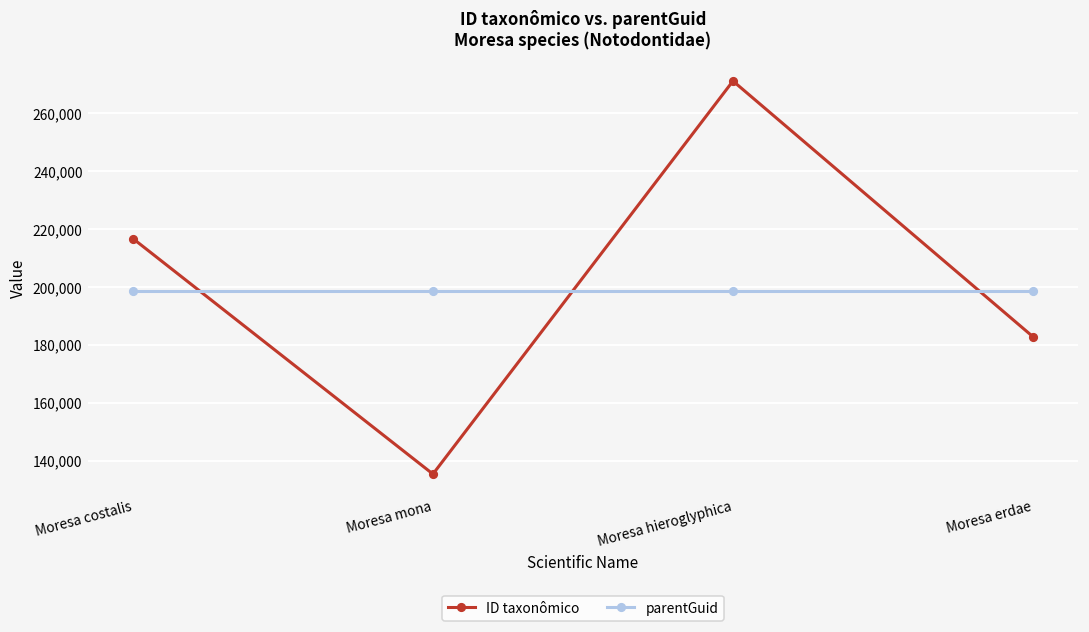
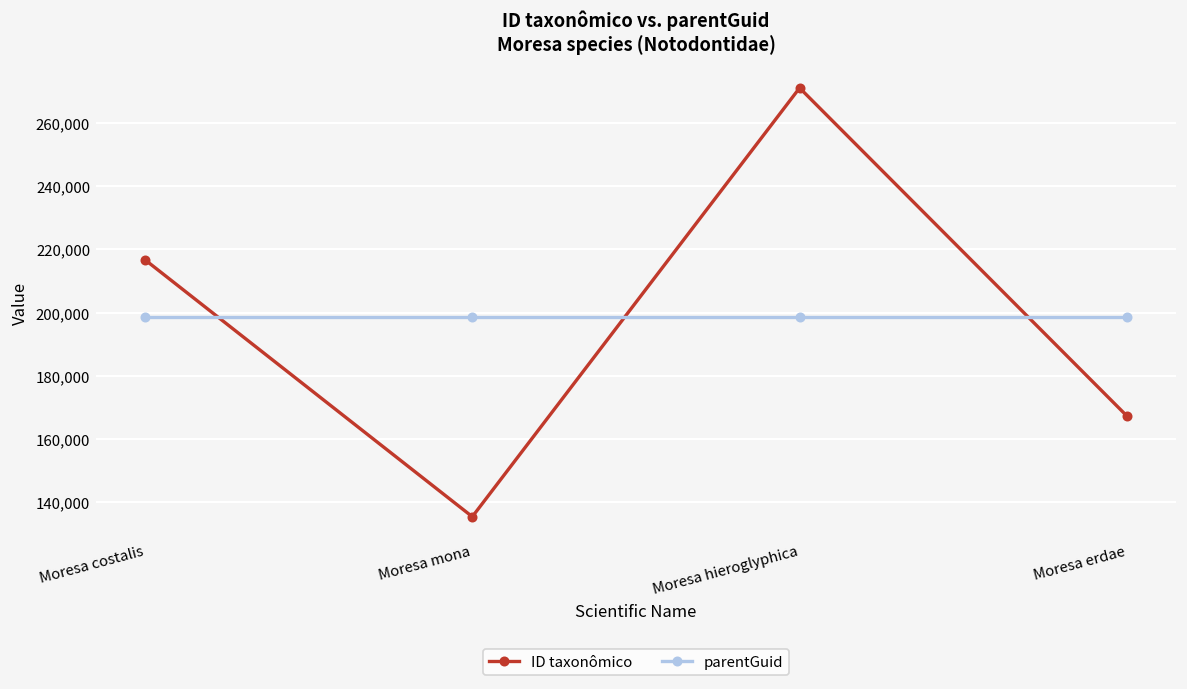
  {
    "ID taxonômico": {
      "Moresa costalis": "217,000",
      "Moresa mona": "135,000",
      "Moresa hieroglyphica": "271,000",
-     "Moresa erdae": "183,000"
+     "Moresa erdae": "167,000"
    },
    "parentGuid": {
      "Moresa costalis": "199,000",
      "Moresa mona": "199,000",
      "Moresa hieroglyphica": "199,000",
      "Moresa erdae": "199,000"
    }
  }
